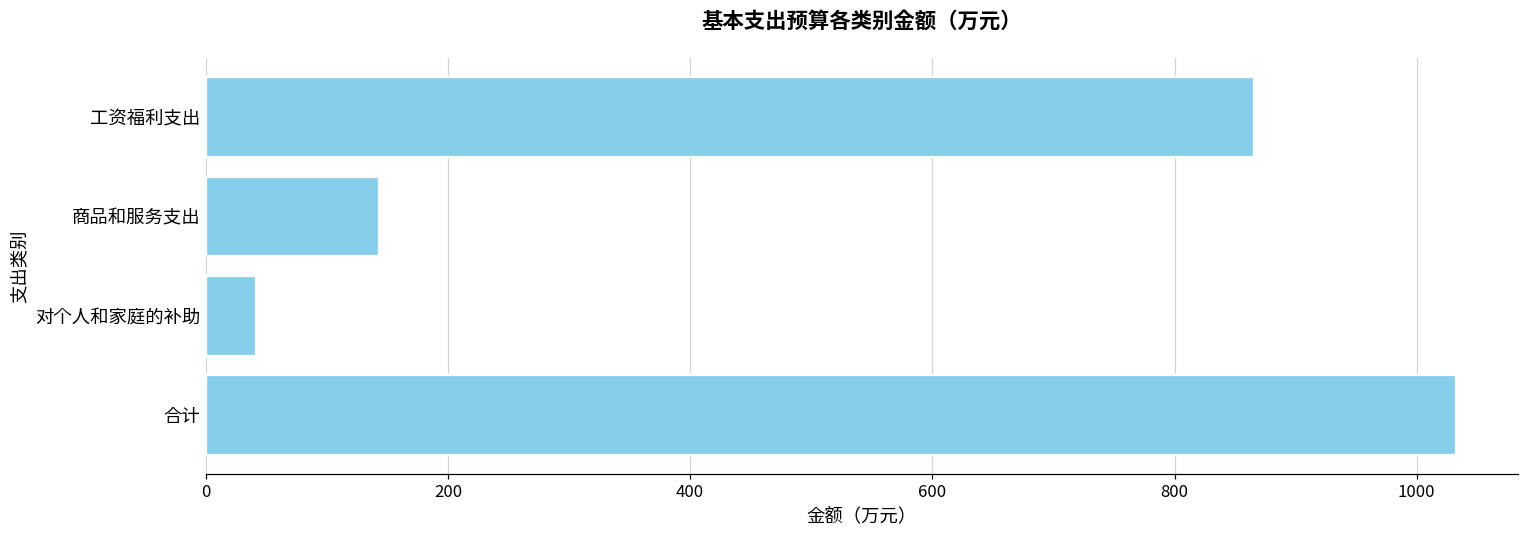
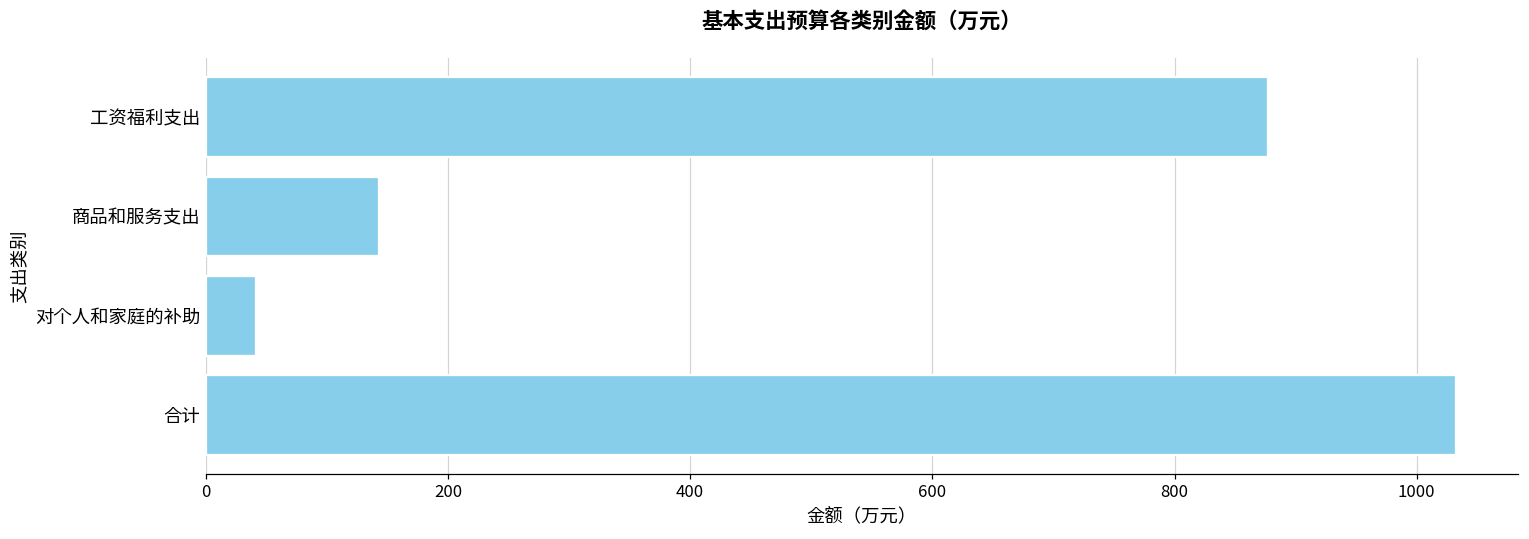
  {
-   "工资福利支出": 866,
+   "工资福利支出": 878,
    "商品和服务支出": 143,
    "对个人和家庭的补助": 42,
    "合计": 1032
  }
